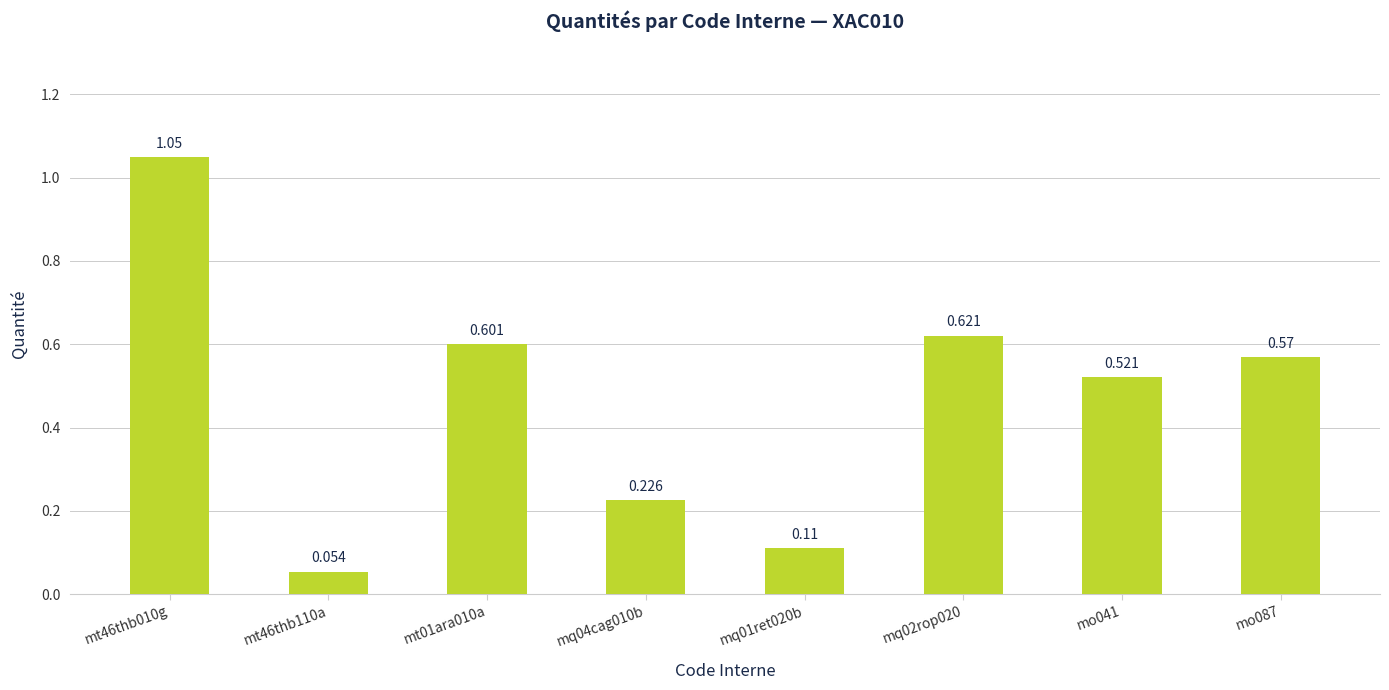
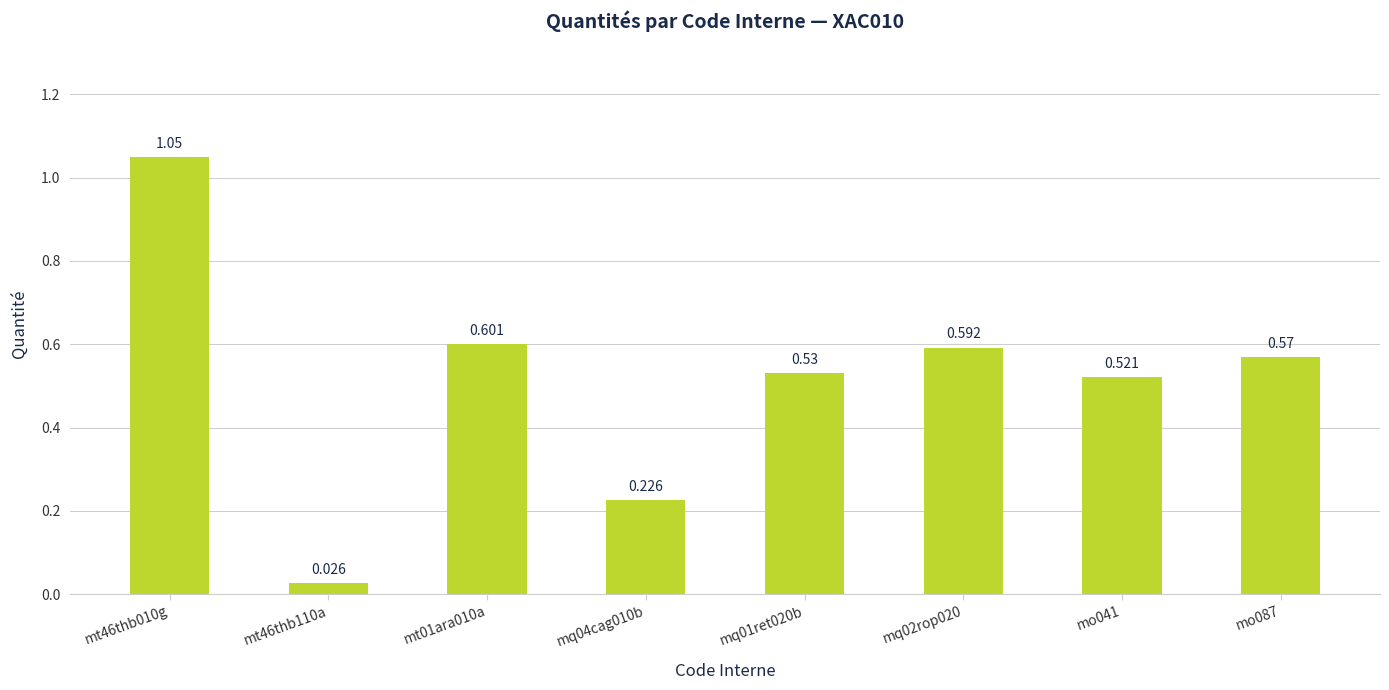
  {
    "mt46thb010g": 1.05,
-   "mt46thb110a": 0.054,
+   "mt46thb110a": 0.026,
    "mt01ara010a": 0.601,
    "mq04cag010b": 0.226,
-   "mq01ret020b": 0.11,
-   "mq02rop020": 0.621,
+   "mq01ret020b": 0.53,
+   "mq02rop020": 0.592,
    "mo041": 0.521,
    "mo087": 0.57
  }
